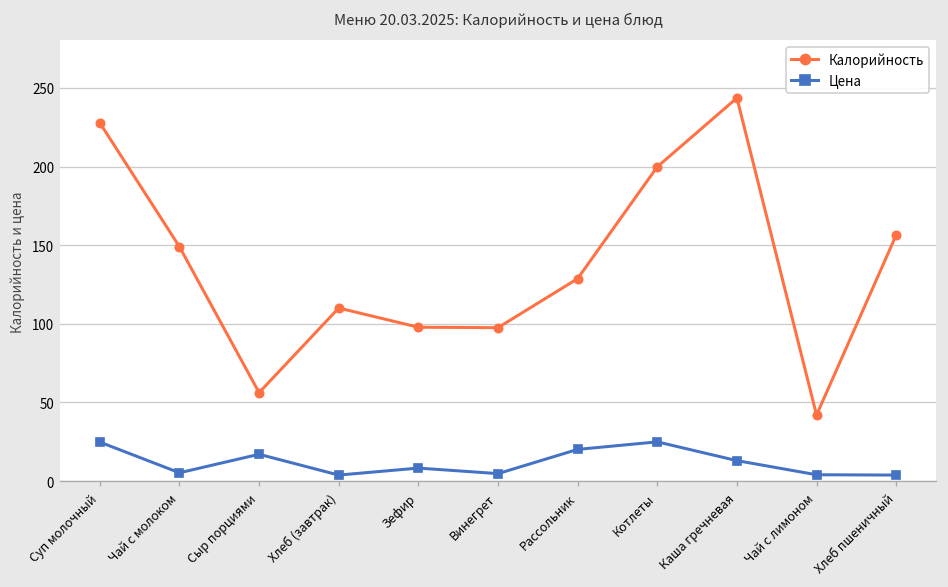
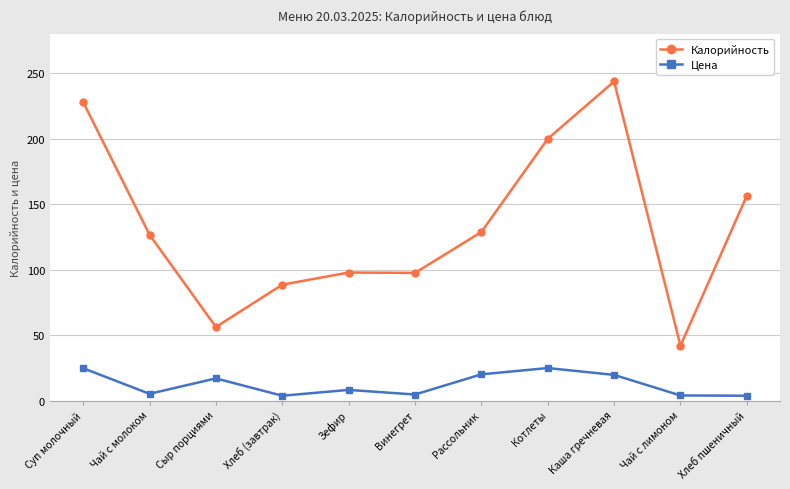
  {
    "Калорийность": {
      "Суп молочный": 228,
-     "Чай с молоком": 149,
+     "Чай с молоком": 127,
      "Сыр порциями": 56,
-     "Хлеб (завтрак)": 110,
+     "Хлеб (завтрак)": 89,
      "Зефир": 98,
      "Винегрет": 98,
      "Рассольник": 129,
      "Котлеты": 200,
      "Каша гречневая": 244,
      "Чай с лимоном": 42,
      "Хлеб пшеничный": 156
    },
    "Цена": {
      "Суп молочный": 25,
      "Чай с молоком": 5,
      "Сыр порциями": 17,
      "Хлеб (завтрак)": 4,
      "Зефир": 8,
      "Винегрет": 5,
      "Рассольник": 20,
      "Котлеты": 25,
-     "Каша гречневая": 13,
+     "Каша гречневая": 20,
      "Чай с лимоном": 4,
      "Хлеб пшеничный": 4
    }
  }
